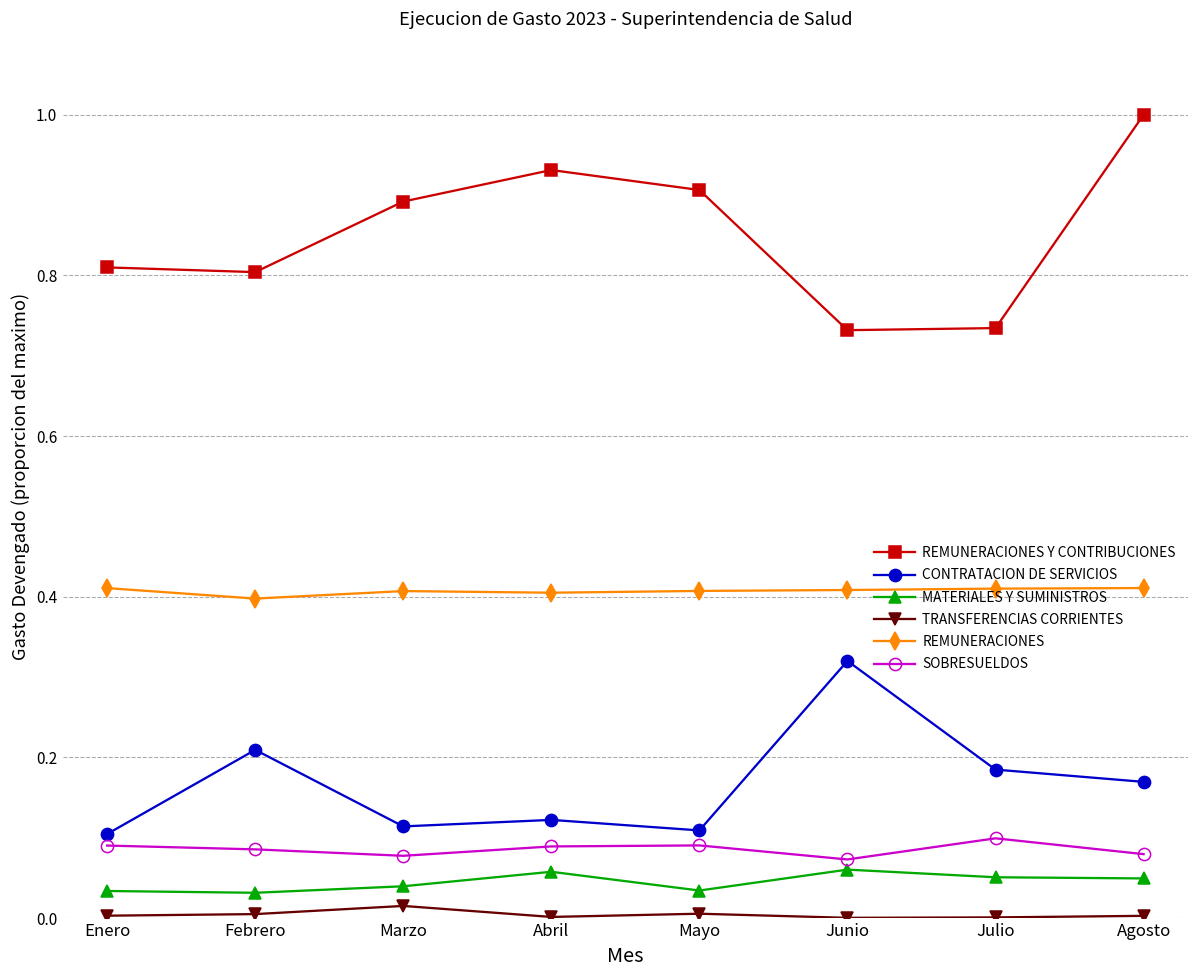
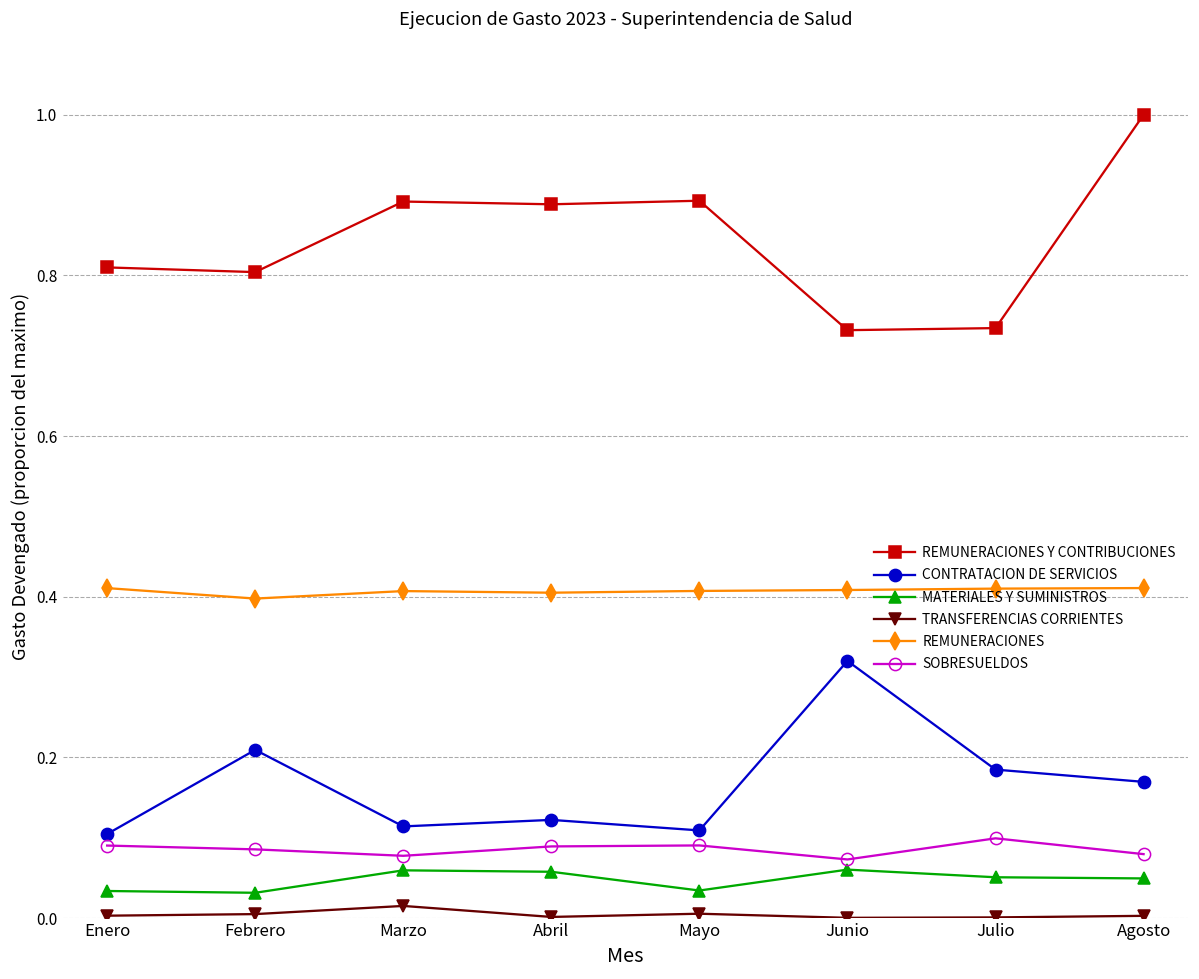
  {
    "REMUNERACIONES Y CONTRIBUCIONES": {
      "Enero": 0.81,
      "Febrero": 0.80,
      "Marzo": 0.89,
-     "Abril": 0.93,
-     "Mayo": 0.91,
+     "Abril": 0.89,
+     "Mayo": 0.89,
      "Junio": 0.73,
      "Julio": 0.73,
      "Agosto": 1.00
    },
    "CONTRATACION DE SERVICIOS": {
      "Enero": 0.10,
      "Febrero": 0.21,
      "Marzo": 0.11,
      "Abril": 0.12,
      "Mayo": 0.11,
      "Junio": 0.32,
      "Julio": 0.18,
      "Agosto": 0.17
    },
    "MATERIALES Y SUMINISTROS": {
      "Enero": 0.03,
      "Febrero": 0.03,
-     "Marzo": 0.04,
+     "Marzo": 0.06,
      "Abril": 0.06,
      "Mayo": 0.03,
      "Junio": 0.06,
      "Julio": 0.05,
      "Agosto": 0.05
    },
    "TRANSFERENCIAS CORRIENTES": {
      "Enero": 0.00,
      "Febrero": 0.00,
      "Marzo": 0.02,
      "Abril": 0.00,
      "Mayo": 0.01,
      "Junio": 0.00,
      "Julio": 0.00,
      "Agosto": 0.00
    },
    "REMUNERACIONES": {
      "Enero": 0.41,
      "Febrero": 0.40,
      "Marzo": 0.41,
      "Abril": 0.41,
      "Mayo": 0.41,
      "Junio": 0.41,
      "Julio": 0.41,
      "Agosto": 0.41
    },
    "SOBRESUELDOS": {
      "Enero": 0.09,
      "Febrero": 0.09,
      "Marzo": 0.08,
      "Abril": 0.09,
      "Mayo": 0.09,
      "Junio": 0.07,
      "Julio": 0.10,
      "Agosto": 0.08
    }
  }
